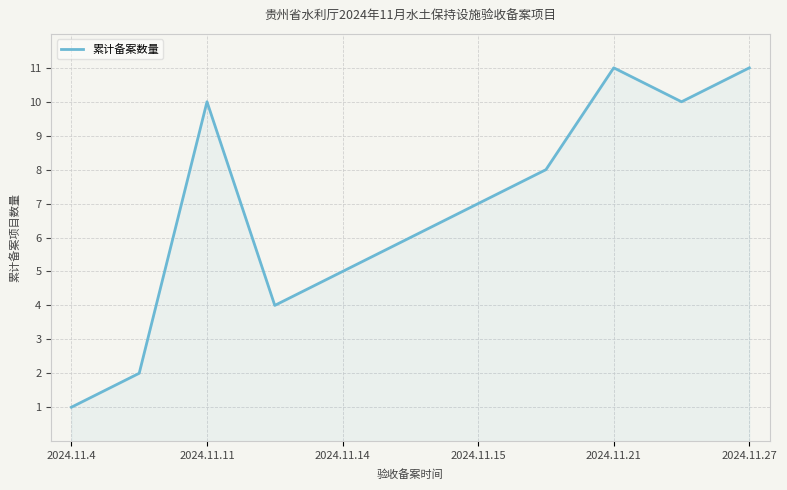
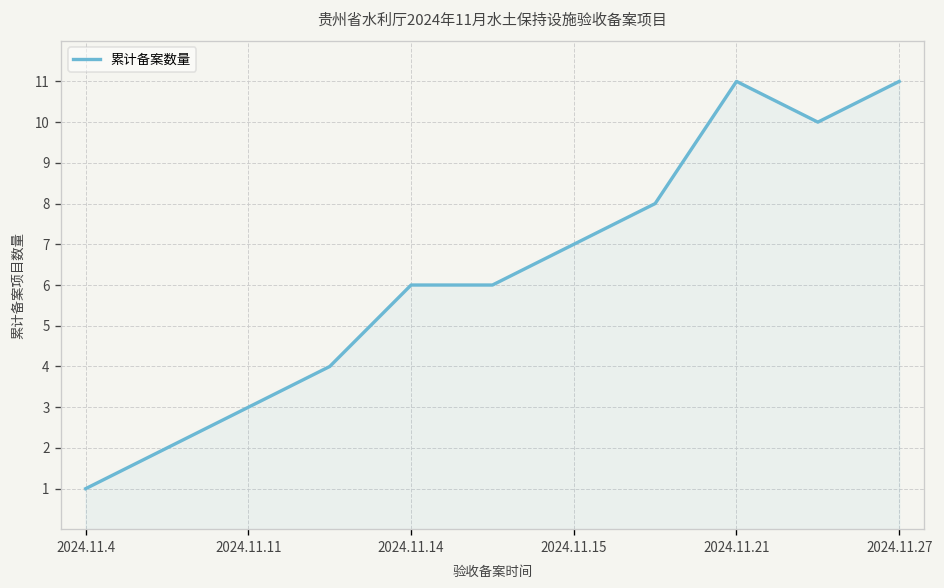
  {
    "2024.11.4": 1,
-   "2024.11.11": 10,
-   "2024.11.14": 5,
+   "2024.11.11": 3,
+   "2024.11.14": 6,
    "2024.11.21": 11,
    "2024.11.27": 11
  }
